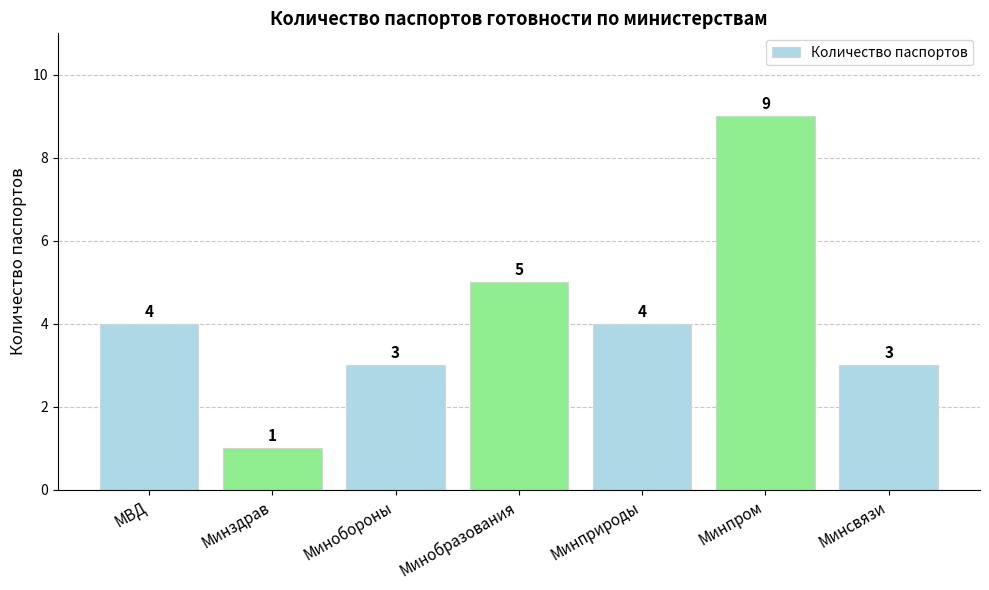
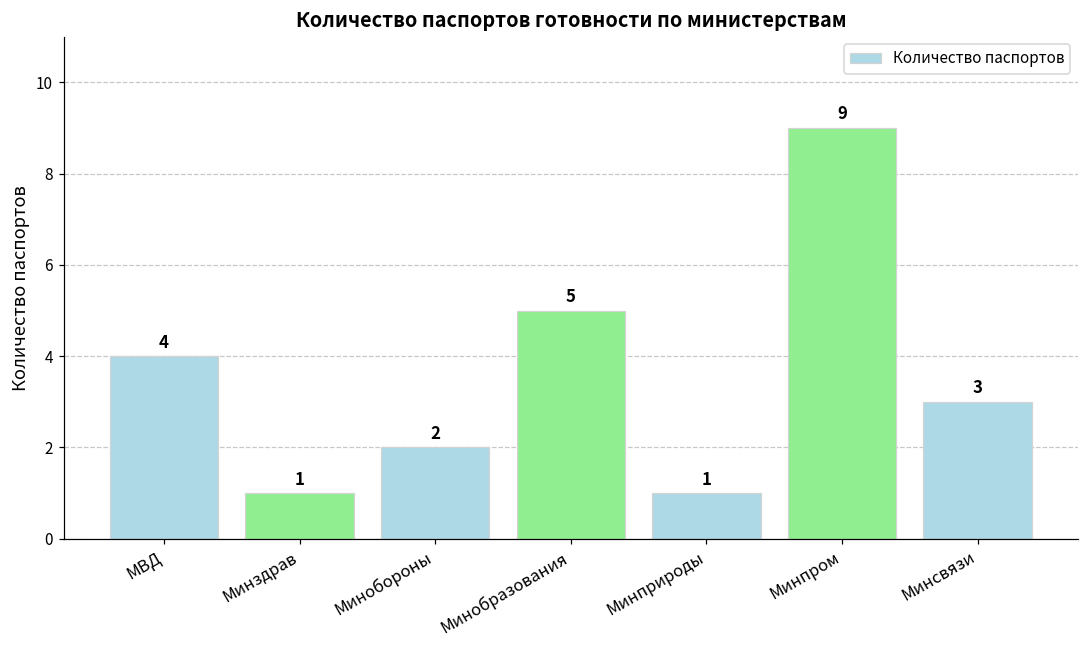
  {
    "МВД": 4,
    "Минздрав": 1,
-   "Минобороны": 3,
+   "Минобороны": 2,
    "Минобразования": 5,
-   "Минприроды": 4,
+   "Минприроды": 1,
    "Минпром": 9,
    "Минсвязи": 3
  }
